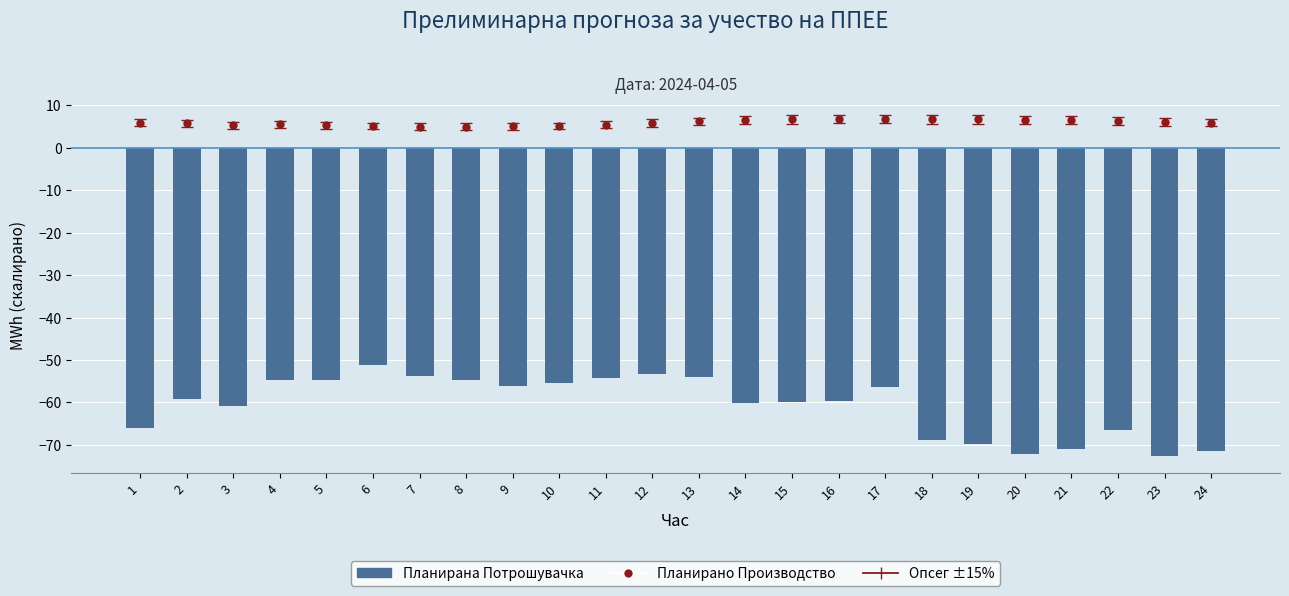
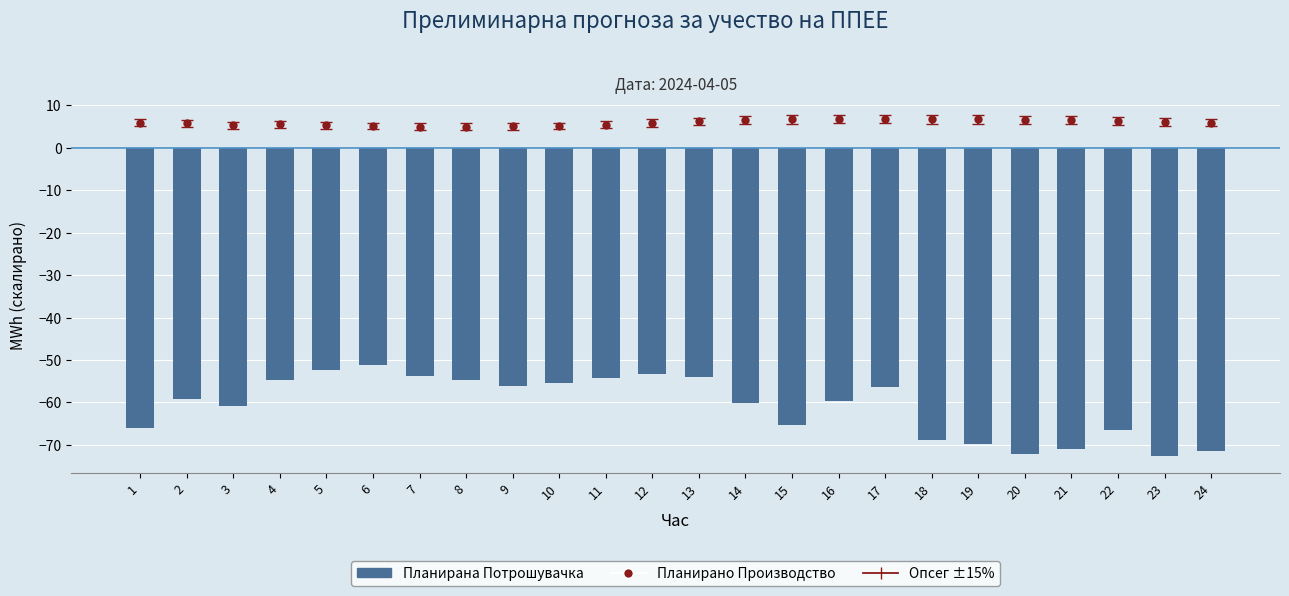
  {
    "Планирана Потрошувачка": {
      "1": -66,
      "2": -59,
      "3": -61,
      "4": -55,
-     "5": -55,
+     "5": -52,
      "6": -51,
      "7": -54,
      "8": -55,
      "9": -56,
      "10": -56,
      "11": -54,
      "12": -53,
      "13": -54,
      "14": -60,
-     "15": -60,
+     "15": -65,
      "16": -60,
      "17": -56,
      "18": -69,
      "19": -70,
      "20": -72,
      "21": -71,
      "22": -67,
      "23": -73,
      "24": -72
    }
  }
